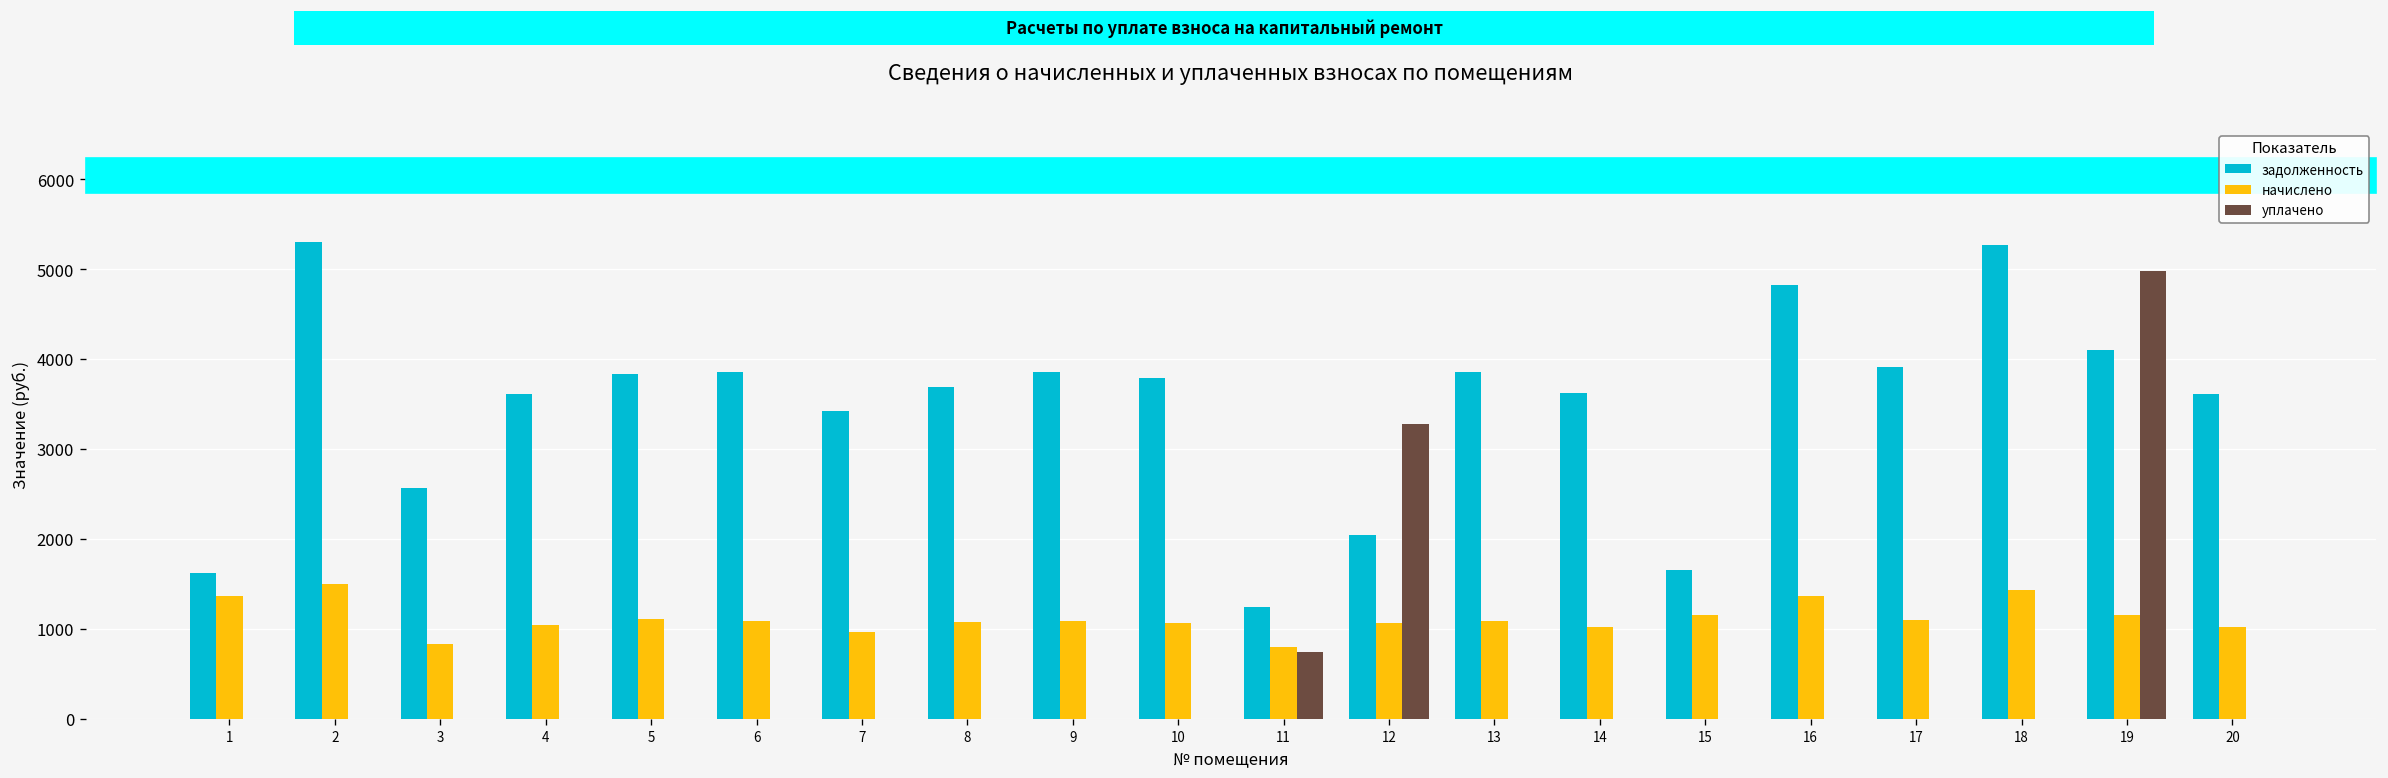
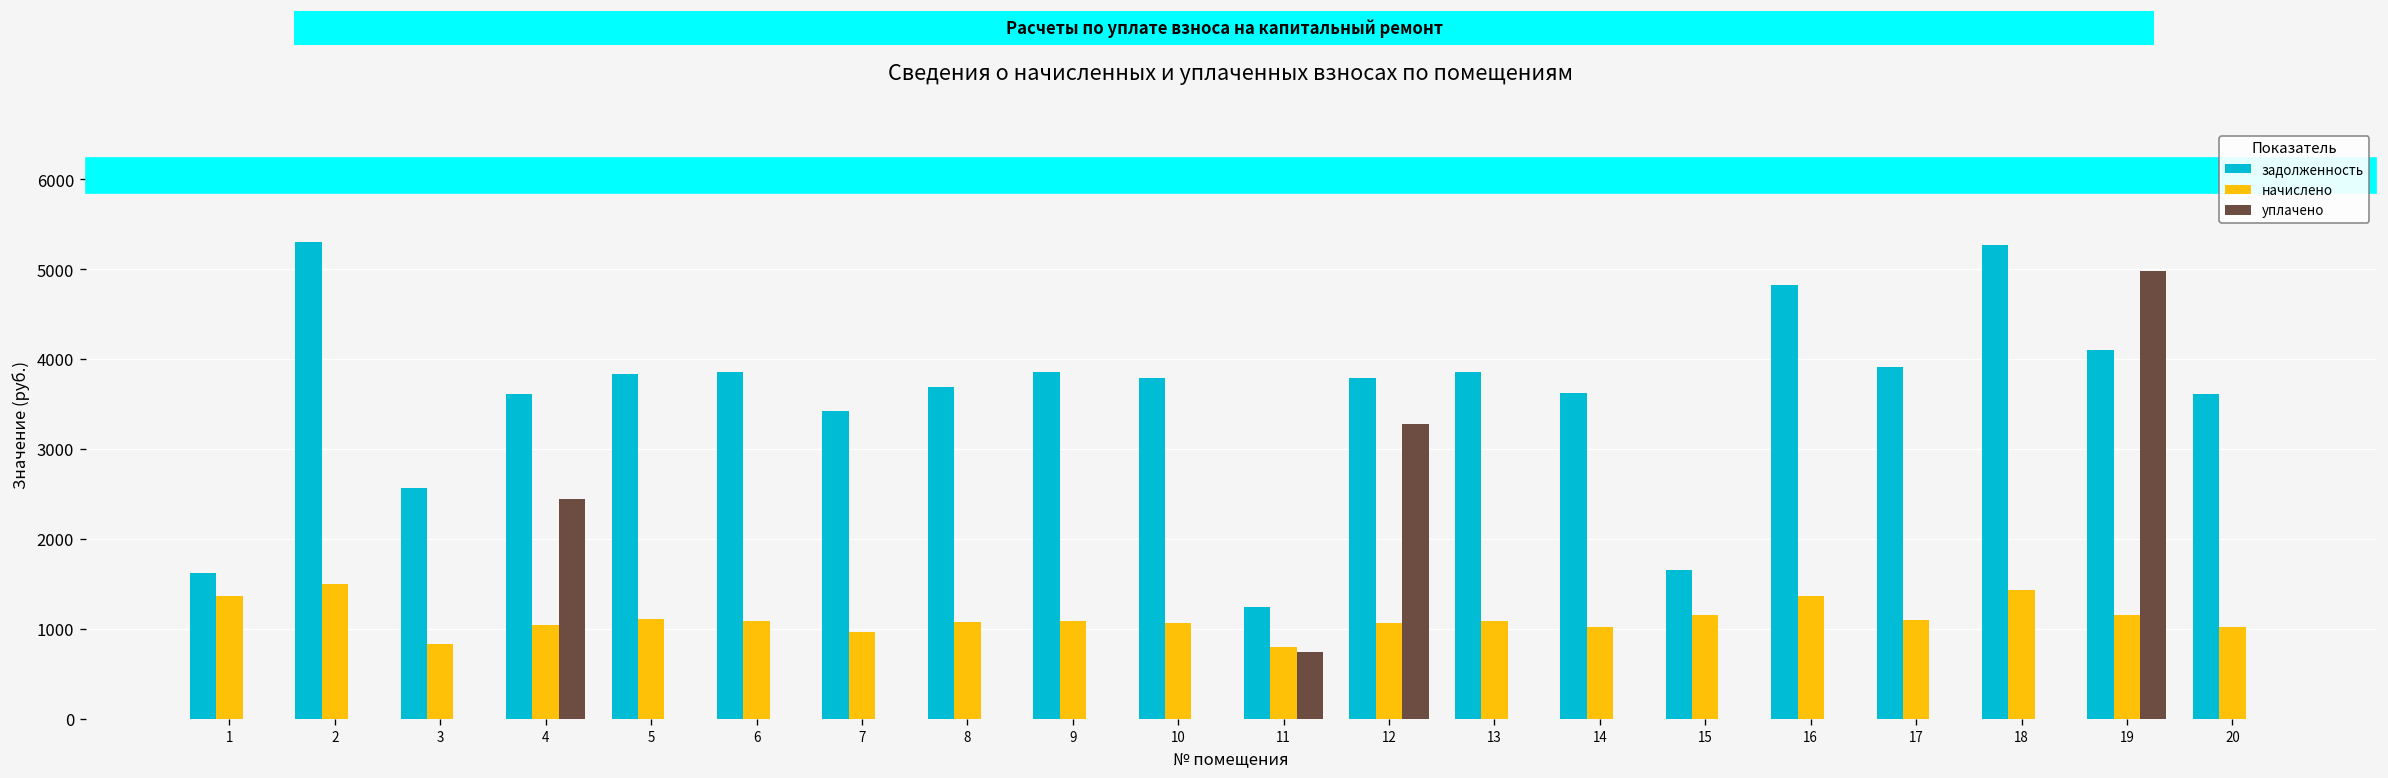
  {
    "задолженность": {
      "1": 1600,
      "2": 5300,
      "3": 2600,
      "4": 3600,
      "5": 3800,
      "6": 3900,
      "7": 3400,
      "8": 3700,
      "9": 3900,
      "10": 3800,
      "11": 1200,
-     "12": 2000,
+     "12": 3800,
      "13": 3900,
      "14": 3600,
      "15": 1700,
      "16": 4800,
      "17": 3900,
      "18": 5300,
      "19": 4100,
      "20": 3600
    },
    "начислено": {
      "1": 1400,
      "2": 1500,
      "3": 800,
      "4": 1000,
      "5": 1100,
      "6": 1100,
      "7": 1000,
      "8": 1100,
      "9": 1100,
      "10": 1100,
      "11": 800,
      "12": 1100,
      "13": 1100,
      "14": 1000,
      "15": 1200,
      "16": 1400,
      "17": 1100,
      "18": 1400,
      "19": 1200,
      "20": 1000
    },
    "уплачено": {
      "1": 0,
      "2": 0,
      "3": 0,
-     "4": 0,
+     "4": 2400,
      "5": 0,
      "6": 0,
      "7": 0,
      "8": 0,
      "9": 0,
      "10": 0,
      "11": 700,
      "12": 3300,
      "13": 0,
      "14": 0,
      "15": 0,
      "16": 0,
      "17": 0,
      "18": 0,
      "19": 5000,
      "20": 0
    }
  }
